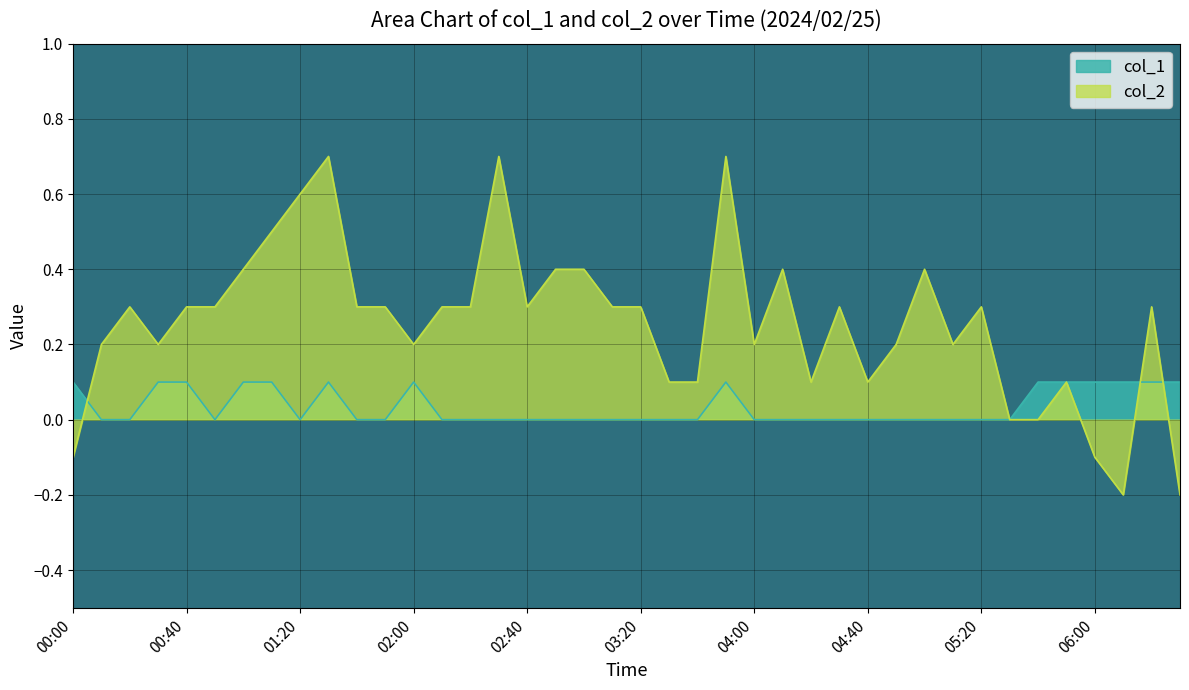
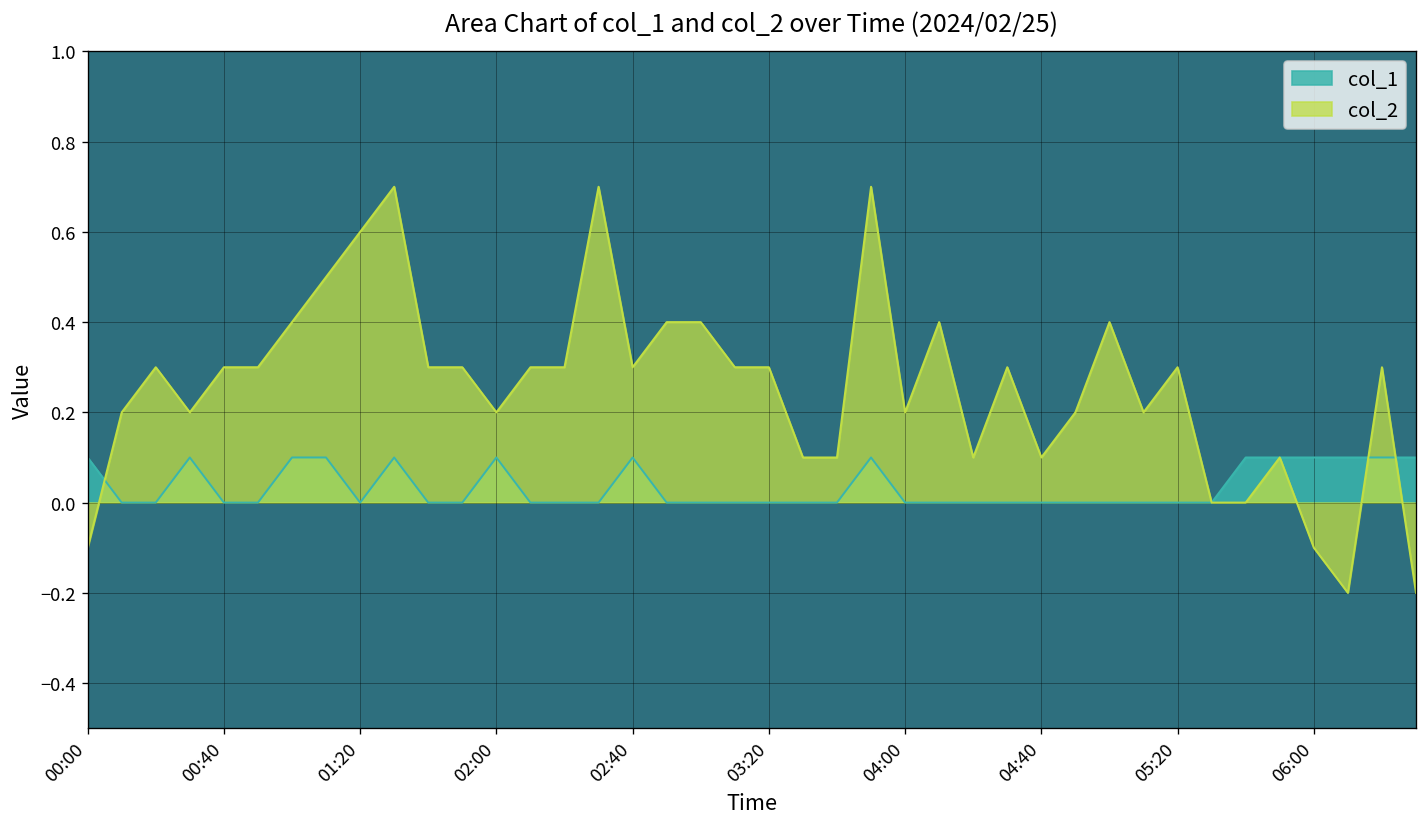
  {
    "col_1": {
      "00:00": 0.1,
-     "00:40": 0.1,
+     "00:40": 0.0,
      "01:20": 0.0,
      "02:00": 0.1,
-     "02:40": 0.0,
+     "02:40": 0.1,
      "03:20": 0.0,
      "04:00": 0.0,
      "04:40": 0.0,
      "05:20": 0.0,
      "06:00": 0.1
    }
  }
